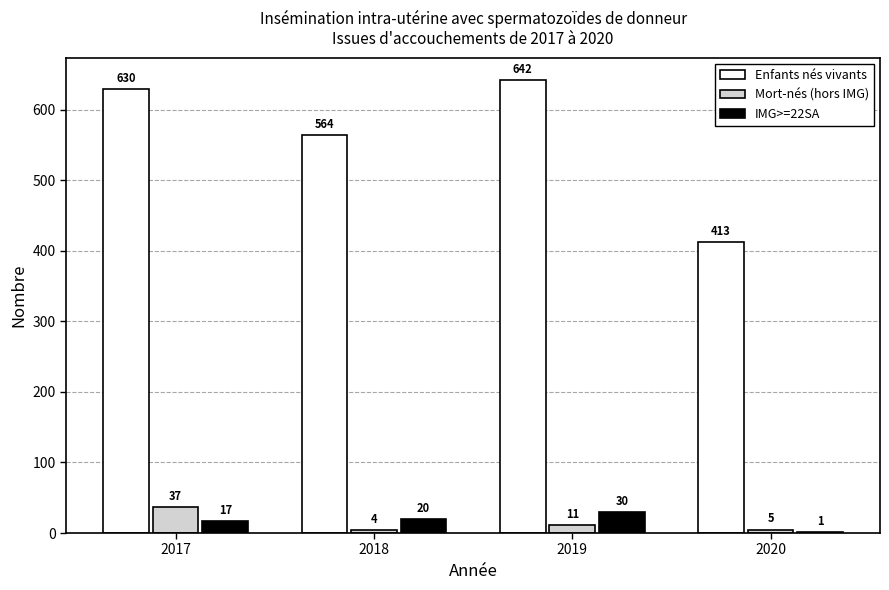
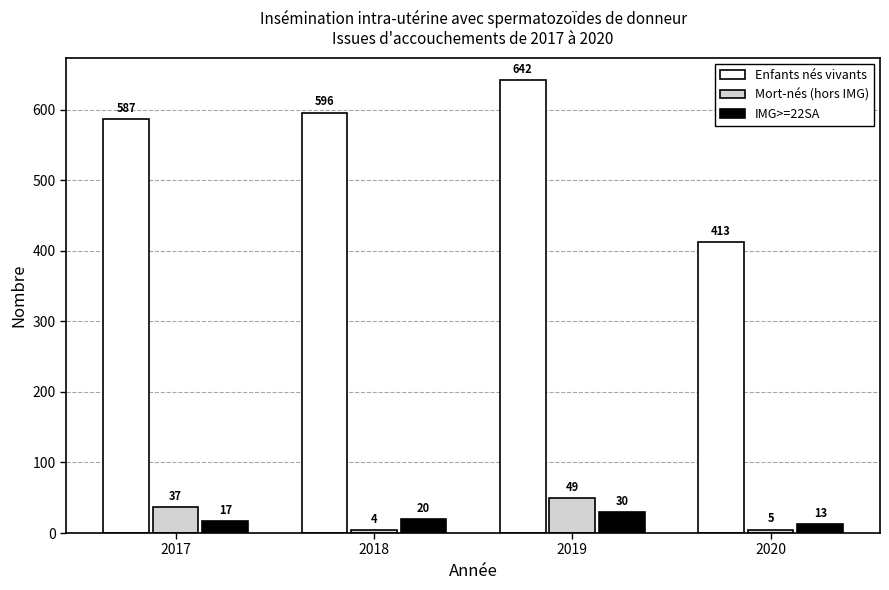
  {
    "Enfants nés vivants": {
-     "2017": 630,
-     "2018": 564,
+     "2017": 587,
+     "2018": 596,
      "2019": 642,
      "2020": 413
    },
    "Mort-nés (hors IMG)": {
      "2017": 37,
      "2018": 4,
-     "2019": 11,
+     "2019": 49,
      "2020": 5
    },
    "IMG>=22SA": {
      "2017": 17,
      "2018": 20,
      "2019": 30,
-     "2020": 1
+     "2020": 13
    }
  }
